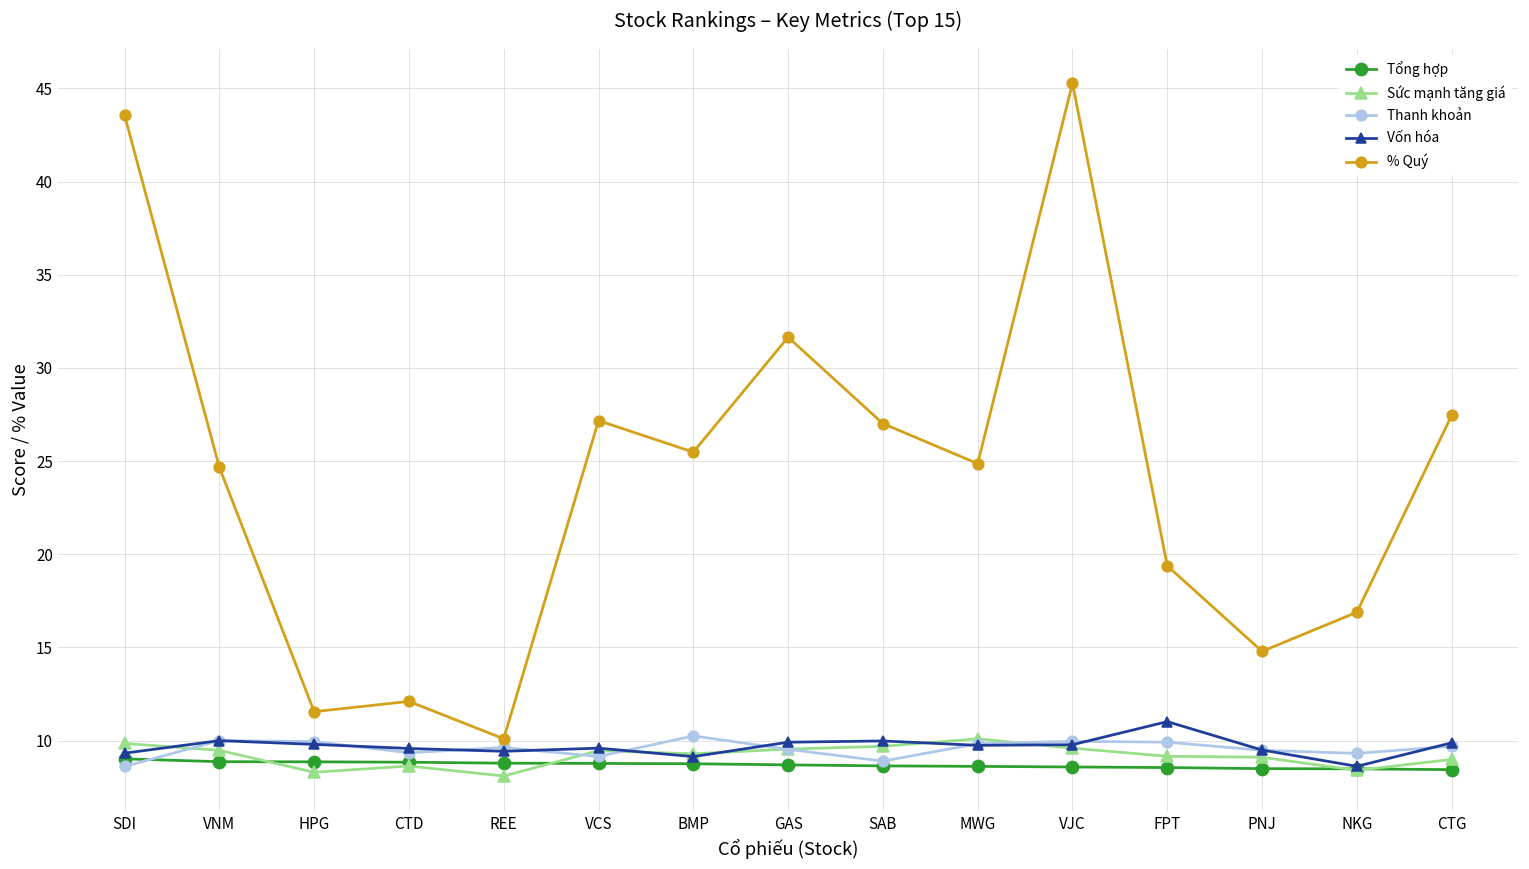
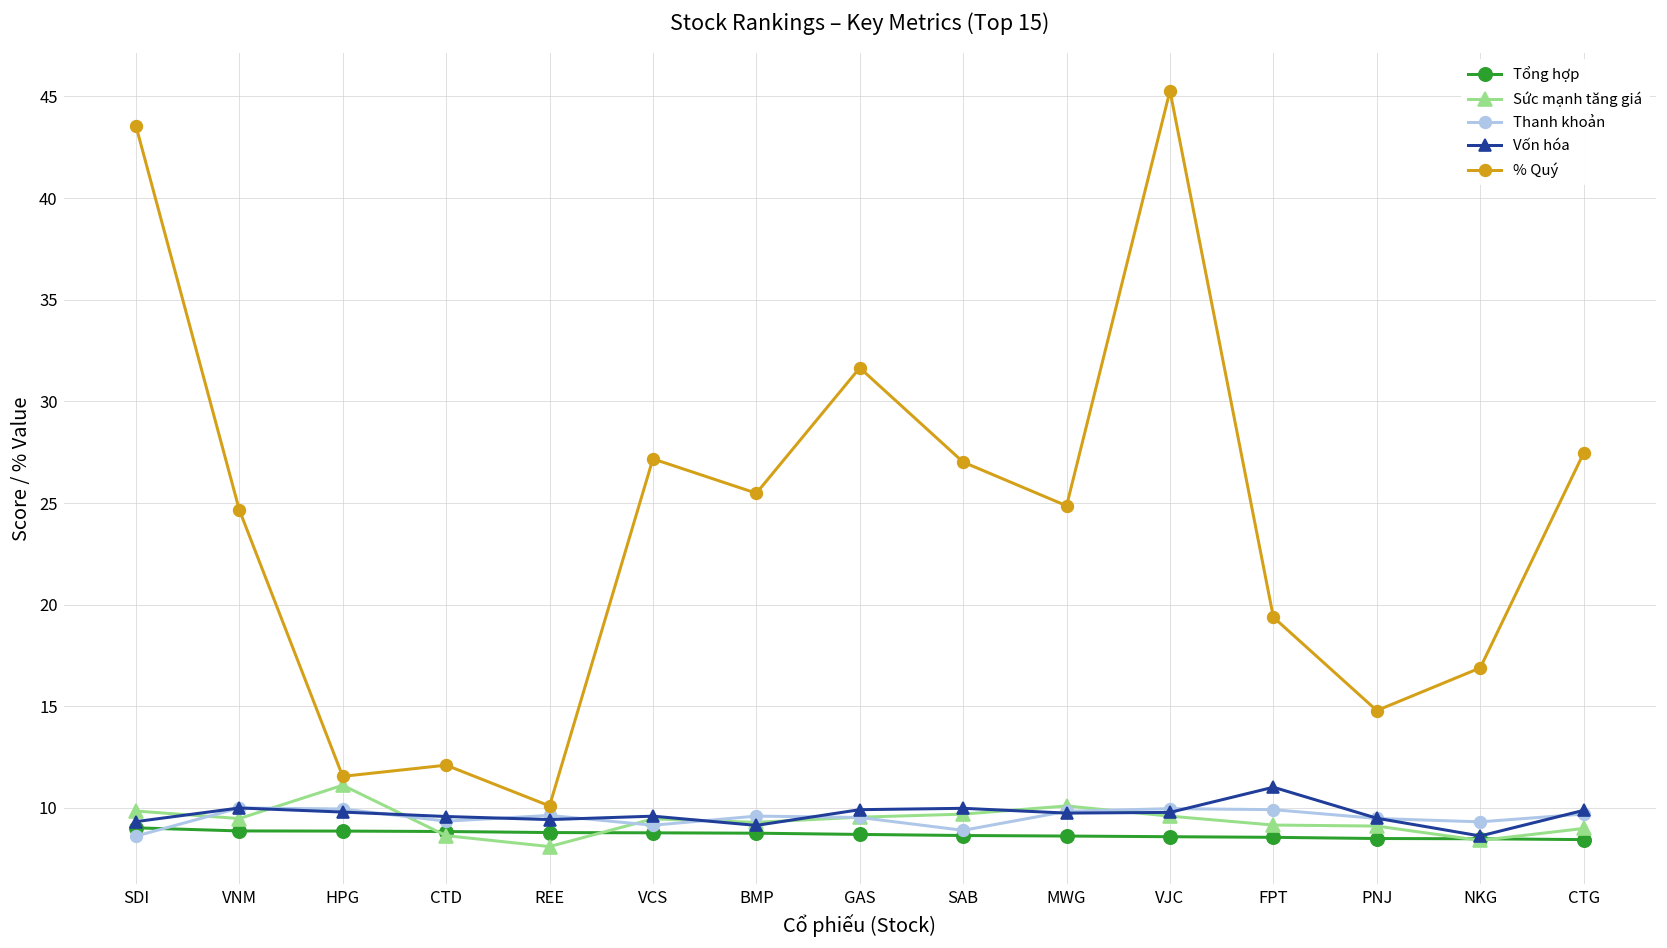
  {
    "Tổng hợp": {
      "SDI": 9.0,
      "VNM": 8.9,
      "HPG": 8.9,
      "CTD": 8.8,
      "REE": 8.8,
      "VCS": 8.8,
      "BMP": 8.8,
      "GAS": 8.7,
      "SAB": 8.6,
      "MWG": 8.6,
      "VJC": 8.6,
      "FPT": 8.6,
      "PNJ": 8.5,
      "CTG": 8.4
    },
    "Sức mạnh tăng giá": {
      "SDI": 9.8,
      "VNM": 9.5,
-     "HPG": 8.3,
+     "HPG": 11.1,
      "CTD": 8.6,
      "REE": 8.1,
      "SAB": 9.7,
      "MWG": 10.1,
      "VJC": 9.6,
      "FPT": 9.2,
      "PNJ": 9.1,
      "CTG": 9.0
    },
    "Thanh khoản": {
      "SDI": 8.6,
      "CTD": 9.3,
      "REE": 9.6,
      "VCS": 9.1,
-     "BMP": 10.3,
+     "BMP": 9.6,
      "SAB": 8.9,
      "VJC": 10.0,
      "FPT": 9.9,
      "NKG": 9.3,
      "CTG": 9.7
    },
    "Vốn hóa": {
      "SDI": 9.3,
      "CTD": 9.6,
      "REE": 9.4,
      "GAS": 9.9,
      "SAB": 10.0,
      "VJC": 9.8,
      "FPT": 11.0,
      "CTG": 9.9
    },
    "% Quý": {
      "SDI": 43.6,
      "VNM": 24.7,
      "HPG": 11.6,
      "CTD": 12.1,
      "REE": 10.1,
      "VCS": 27.2,
      "BMP": 25.5,
      "GAS": 31.6,
      "SAB": 27.0,
      "MWG": 24.9,
      "VJC": 45.3,
      "FPT": 19.4,
      "PNJ": 14.8,
      "NKG": 16.9,
      "CTG": 27.5
    }
  }
